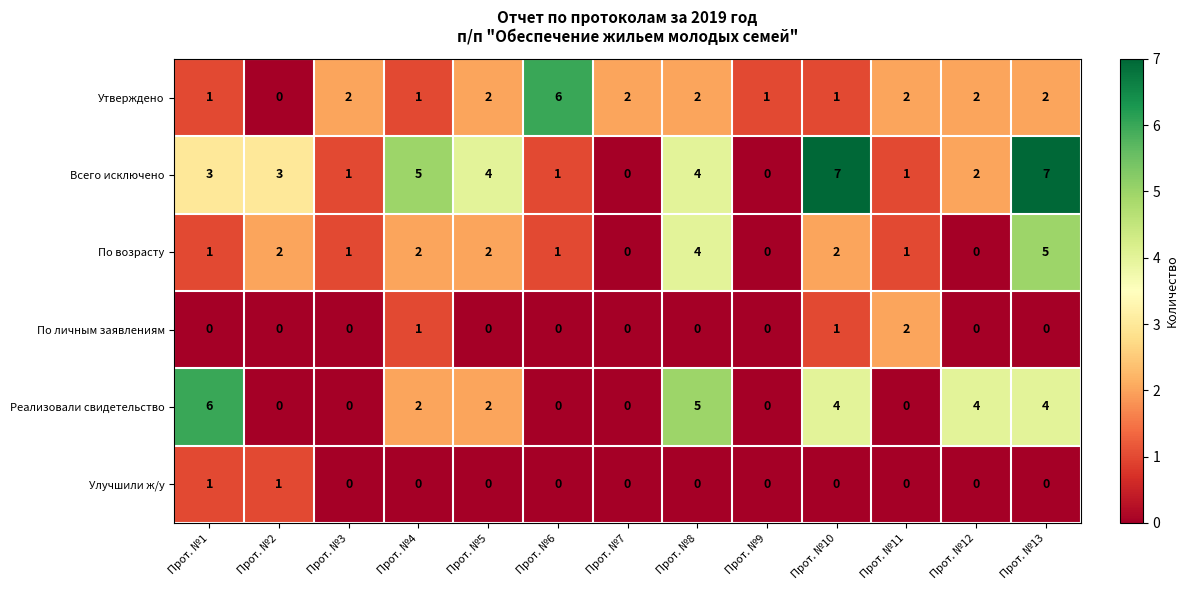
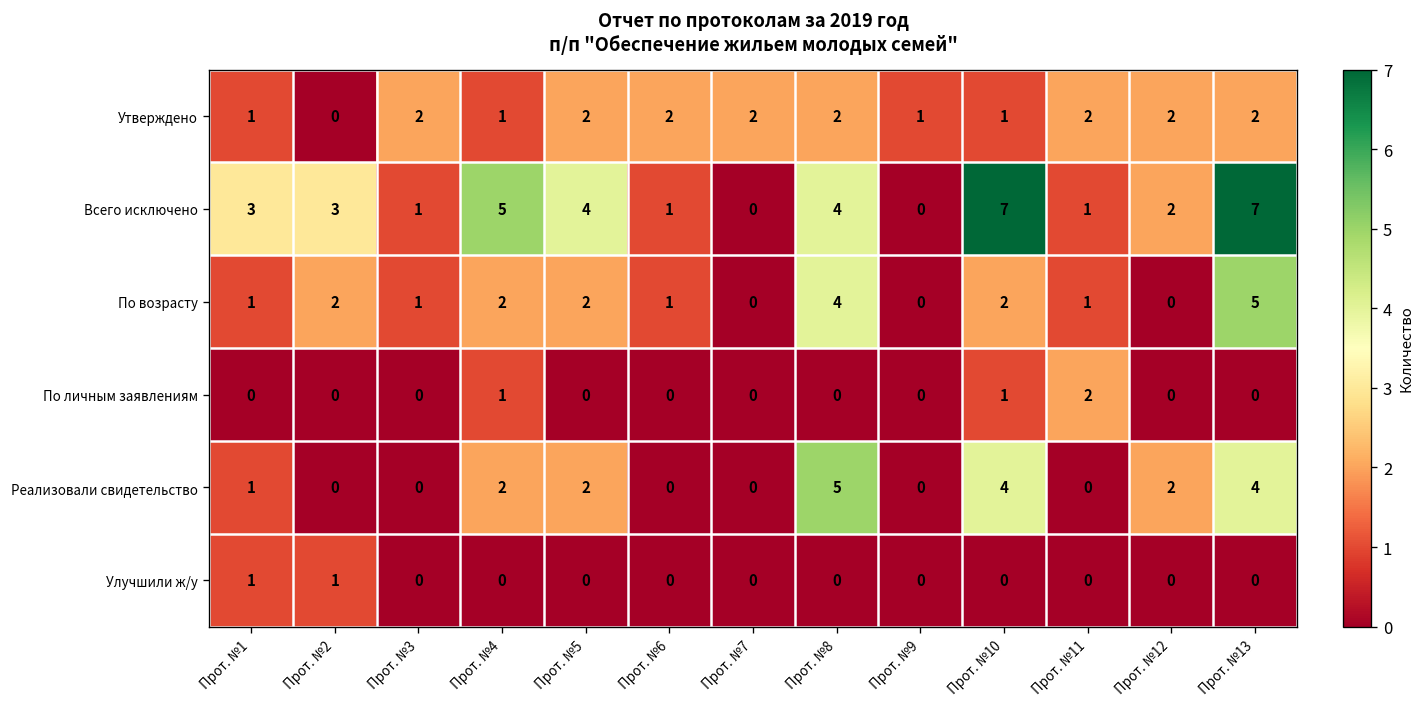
  {
    "Утверждено": {
      "Прот. №1": 1,
      "Прот. №2": 0,
      "Прот. №3": 2,
      "Прот. №4": 1,
      "Прот. №5": 2,
-     "Прот. №6": 6,
+     "Прот. №6": 2,
      "Прот. №7": 2,
      "Прот. №8": 2,
      "Прот. №9": 1,
      "Прот. №10": 1,
      "Прот. №11": 2,
      "Прот. №12": 2,
      "Прот. №13": 2
    },
    "Всего исключено": {
      "Прот. №1": 3,
      "Прот. №2": 3,
      "Прот. №3": 1,
      "Прот. №4": 5,
      "Прот. №5": 4,
      "Прот. №6": 1,
      "Прот. №7": 0,
      "Прот. №8": 4,
      "Прот. №9": 0,
      "Прот. №10": 7,
      "Прот. №11": 1,
      "Прот. №12": 2,
      "Прот. №13": 7
    },
    "По возрасту": {
      "Прот. №1": 1,
      "Прот. №2": 2,
      "Прот. №3": 1,
      "Прот. №4": 2,
      "Прот. №5": 2,
      "Прот. №6": 1,
      "Прот. №7": 0,
      "Прот. №8": 4,
      "Прот. №9": 0,
      "Прот. №10": 2,
      "Прот. №11": 1,
      "Прот. №12": 0,
      "Прот. №13": 5
    },
    "По личным заявлениям": {
      "Прот. №1": 0,
      "Прот. №2": 0,
      "Прот. №3": 0,
      "Прот. №4": 1,
      "Прот. №5": 0,
      "Прот. №6": 0,
      "Прот. №7": 0,
      "Прот. №8": 0,
      "Прот. №9": 0,
      "Прот. №10": 1,
      "Прот. №11": 2,
      "Прот. №12": 0,
      "Прот. №13": 0
    },
    "Реализовали свидетельство": {
-     "Прот. №1": 6,
+     "Прот. №1": 1,
      "Прот. №2": 0,
      "Прот. №3": 0,
      "Прот. №4": 2,
      "Прот. №5": 2,
      "Прот. №6": 0,
      "Прот. №7": 0,
      "Прот. №8": 5,
      "Прот. №9": 0,
      "Прот. №10": 4,
      "Прот. №11": 0,
-     "Прот. №12": 4,
+     "Прот. №12": 2,
      "Прот. №13": 4
    },
    "Улучшили ж/у": {
      "Прот. №1": 1,
      "Прот. №2": 1,
      "Прот. №3": 0,
      "Прот. №4": 0,
      "Прот. №5": 0,
      "Прот. №6": 0,
      "Прот. №7": 0,
      "Прот. №8": 0,
      "Прот. №9": 0,
      "Прот. №10": 0,
      "Прот. №11": 0,
      "Прот. №12": 0,
      "Прот. №13": 0
    }
  }
